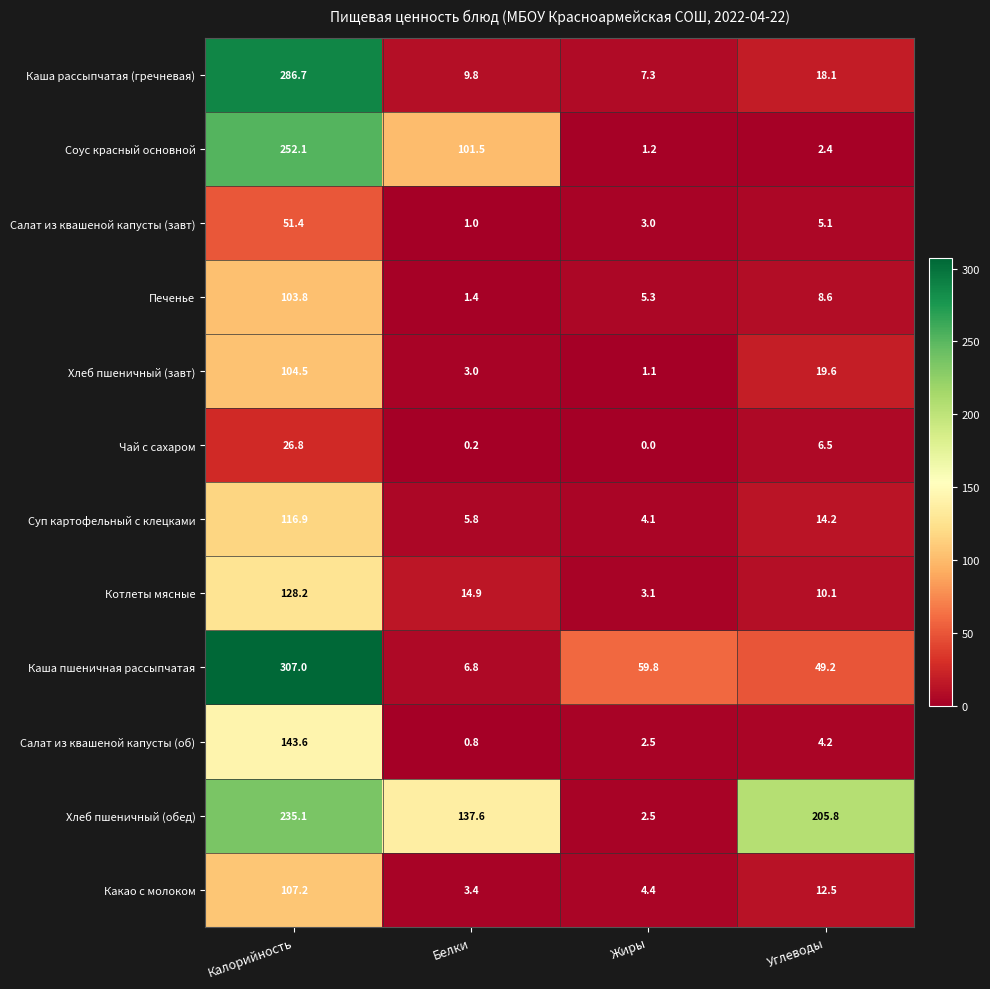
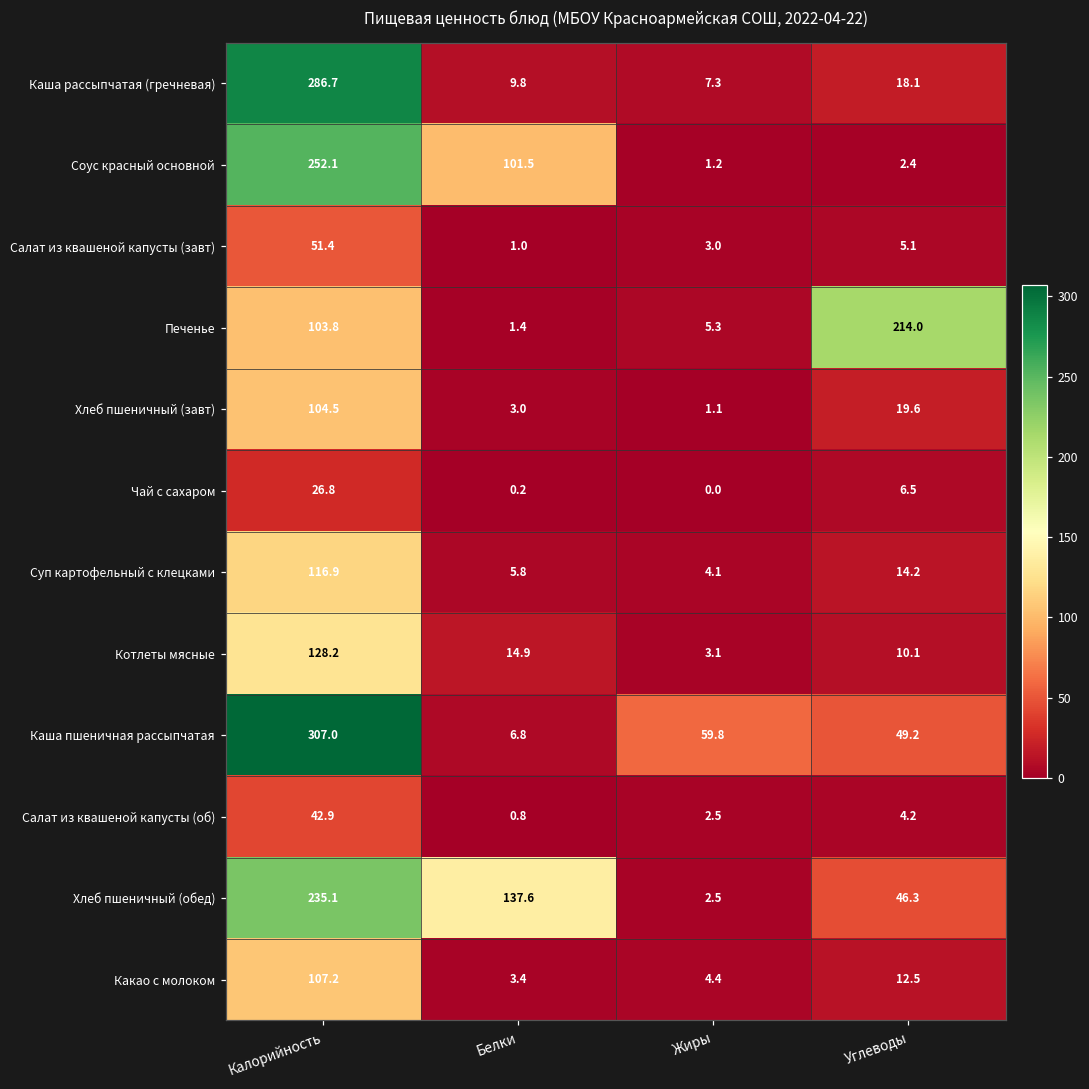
  {
    "Каша рассыпчатая (гречневая)": {
      "Калорийность": 286.7,
      "Белки": 9.8,
      "Жиры": 7.3,
      "Углеводы": 18.1
    },
    "Соус красный основной": {
      "Калорийность": 252.1,
      "Белки": 101.5,
      "Жиры": 1.2,
      "Углеводы": 2.4
    },
    "Салат из квашеной капусты (завт)": {
      "Калорийность": 51.4,
      "Белки": 1.0,
      "Жиры": 3.0,
      "Углеводы": 5.1
    },
    "Печенье": {
      "Калорийность": 103.8,
      "Белки": 1.4,
      "Жиры": 5.3,
-     "Углеводы": 8.6
+     "Углеводы": 214.0
    },
    "Хлеб пшеничный (завт)": {
      "Калорийность": 104.5,
      "Белки": 3.0,
      "Жиры": 1.1,
      "Углеводы": 19.6
    },
    "Чай с сахаром": {
      "Калорийность": 26.8,
      "Белки": 0.2,
      "Жиры": 0.0,
      "Углеводы": 6.5
    },
    "Суп картофельный с клецками": {
      "Калорийность": 116.9,
      "Белки": 5.8,
      "Жиры": 4.1,
      "Углеводы": 14.2
    },
    "Котлеты мясные": {
      "Калорийность": 128.2,
      "Белки": 14.9,
      "Жиры": 3.1,
      "Углеводы": 10.1
    },
    "Каша пшеничная рассыпчатая": {
      "Калорийность": 307.0,
      "Белки": 6.8,
      "Жиры": 59.8,
      "Углеводы": 49.2
    },
    "Салат из квашеной капусты (об)": {
-     "Калорийность": 143.6,
+     "Калорийность": 42.9,
      "Белки": 0.8,
      "Жиры": 2.5,
      "Углеводы": 4.2
    },
    "Хлеб пшеничный (обед)": {
      "Калорийность": 235.1,
      "Белки": 137.6,
      "Жиры": 2.5,
-     "Углеводы": 205.8
+     "Углеводы": 46.3
    },
    "Какао с молоком": {
      "Калорийность": 107.2,
      "Белки": 3.4,
      "Жиры": 4.4,
      "Углеводы": 12.5
    }
  }
